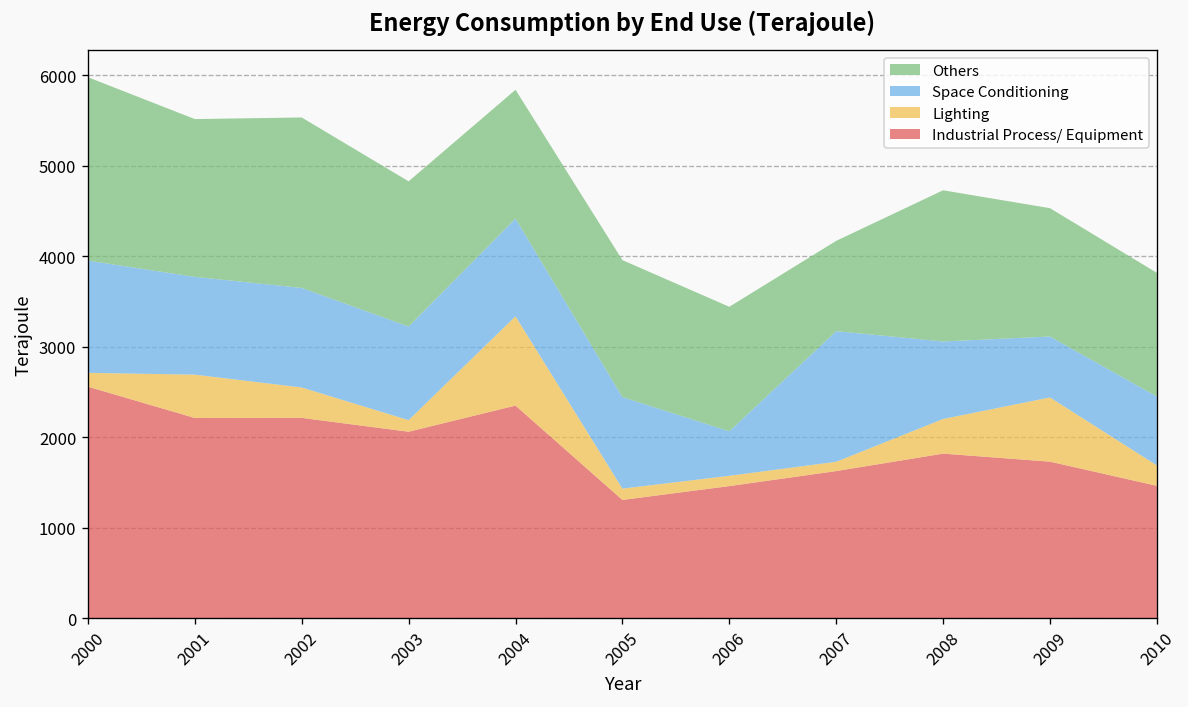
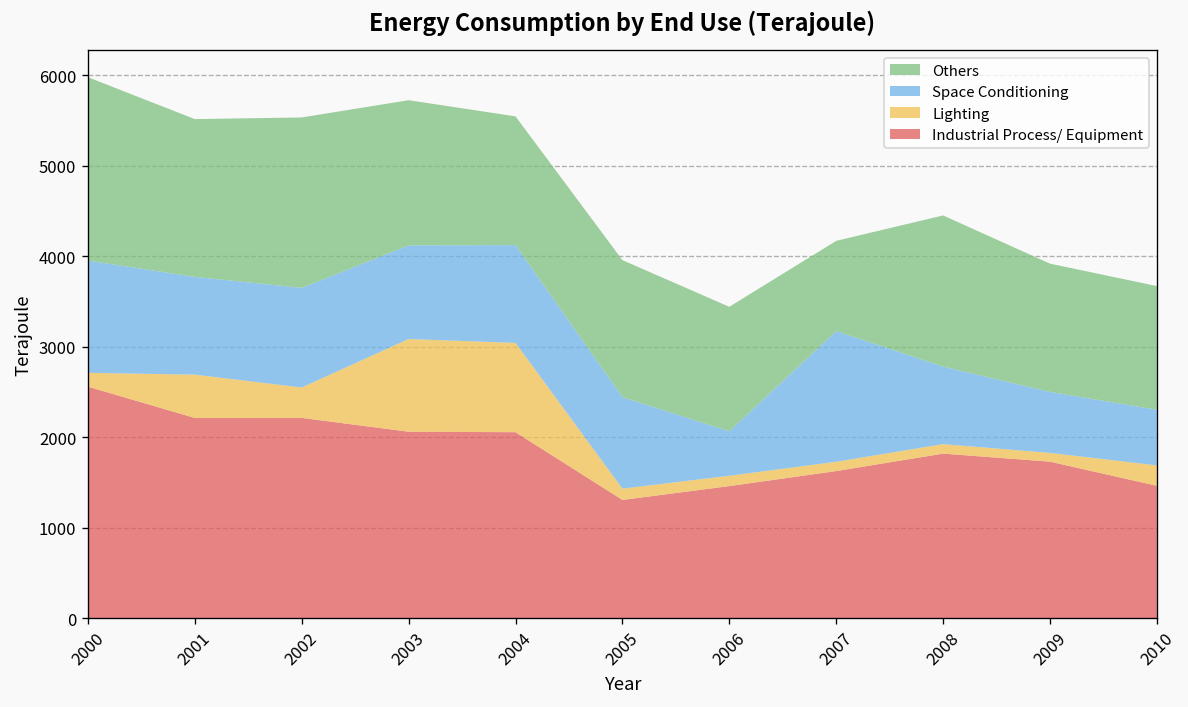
  {
    "Industrial Process/ Equipment": {
      "2000": 2600,
      "2001": 2200,
      "2002": 2200,
      "2003": 2100,
-     "2004": 2300,
+     "2004": 2100,
      "2005": 1300,
      "2006": 1500,
      "2007": 1600,
      "2008": 1800,
      "2009": 1700,
      "2010": 1500
    },
    "Lighting": {
      "2000": 200,
      "2001": 500,
      "2002": 300,
-     "2003": 100,
+     "2003": 1000,
      "2004": 1000,
      "2005": 100,
      "2006": 100,
      "2007": 100,
-     "2008": 400,
-     "2009": 700,
+     "2008": 100,
+     "2009": 100,
      "2010": 200
    },
    "Space Conditioning": {
      "2000": 1200,
      "2001": 1100,
      "2002": 1100,
      "2003": 1000,
      "2004": 1100,
      "2005": 1000,
      "2006": 500,
      "2007": 1400,
      "2008": 900,
      "2009": 700,
-     "2010": 800
+     "2010": 600
    },
    "Others": {
      "2000": 2000,
      "2001": 1700,
      "2002": 1900,
      "2003": 1600,
      "2004": 1400,
      "2005": 1500,
      "2006": 1400,
      "2007": 1000,
      "2008": 1700,
      "2009": 1400,
      "2010": 1400
    }
  }
